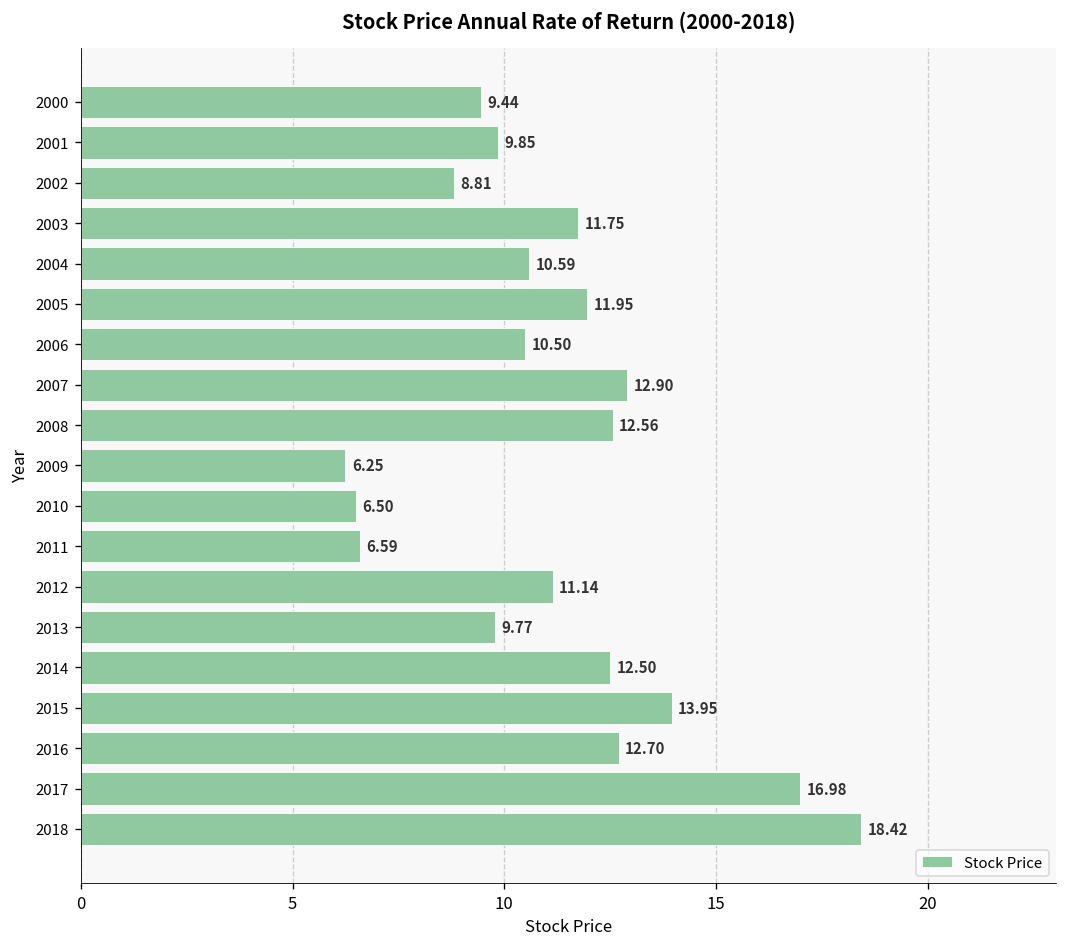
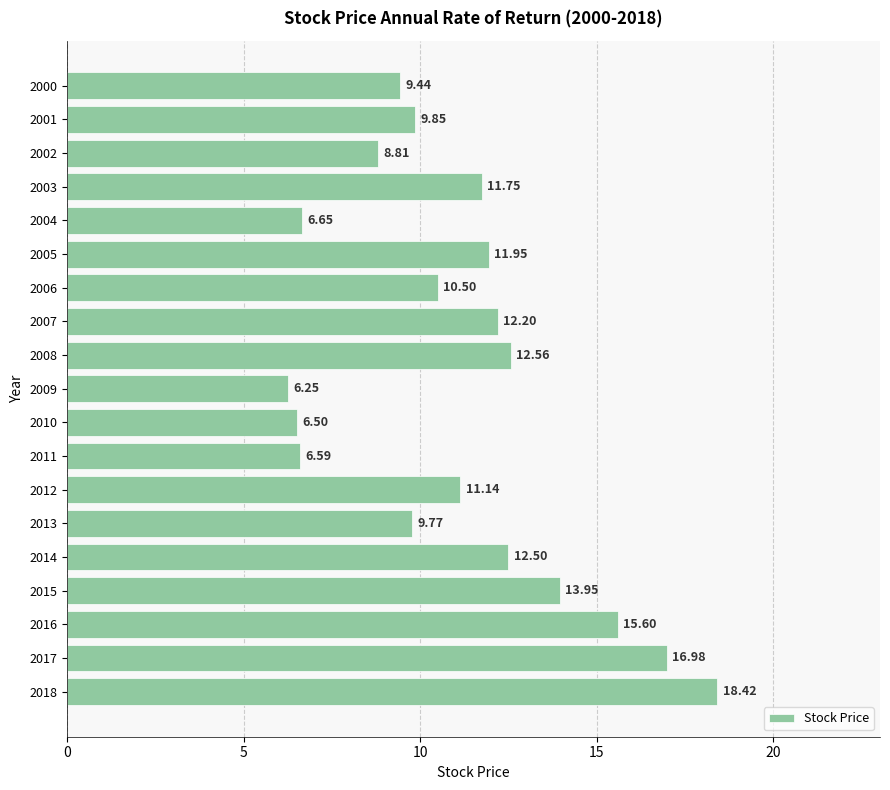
  {
    "2000": 9.44,
    "2001": 9.85,
    "2002": 8.81,
    "2003": 11.75,
-   "2004": 10.59,
+   "2004": 6.65,
    "2005": 11.95,
    "2006": 10.50,
-   "2007": 12.90,
+   "2007": 12.20,
    "2008": 12.56,
    "2009": 6.25,
    "2010": 6.50,
    "2011": 6.59,
    "2012": 11.14,
    "2013": 9.77,
    "2014": 12.50,
    "2015": 13.95,
-   "2016": 12.70,
+   "2016": 15.60,
    "2017": 16.98,
    "2018": 18.42
  }
